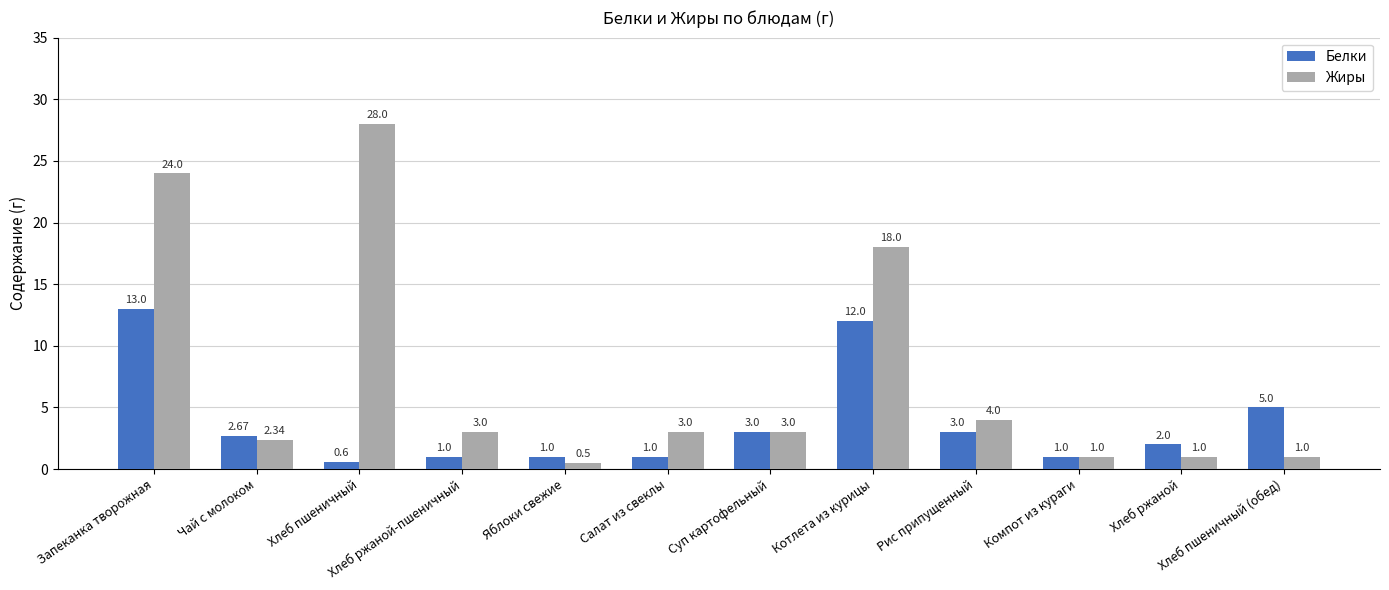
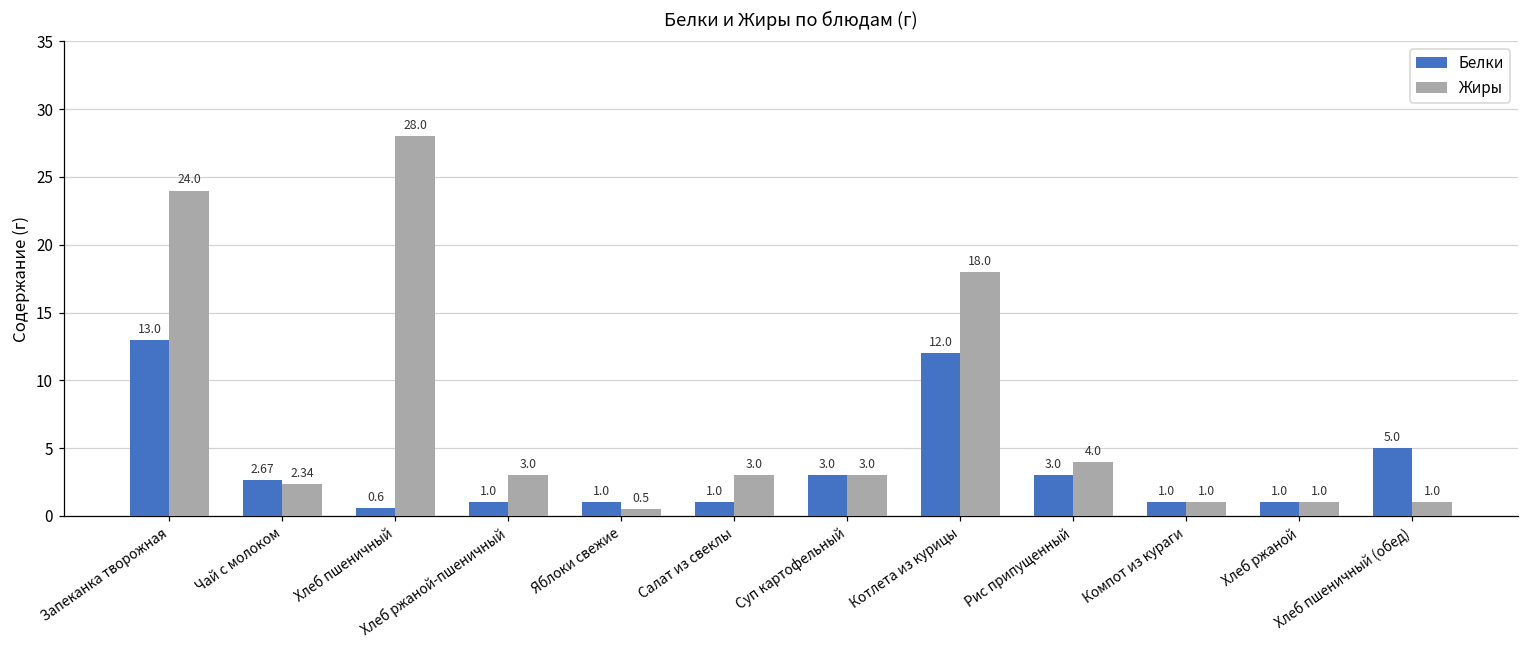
  {
    "Белки": {
      "Запеканка творожная": 13.0,
      "Чай с молоком": 2.67,
      "Хлеб пшеничный": 0.6,
      "Хлеб ржаной-пшеничный": 1.0,
      "Яблоки свежие": 1.0,
      "Салат из свеклы": 1.0,
      "Суп картофельный": 3.0,
      "Котлета из курицы": 12.0,
      "Рис припущенный": 3.0,
      "Компот из кураги": 1.0,
-     "Хлеб ржаной": 2.0,
+     "Хлеб ржаной": 1.0,
      "Хлеб пшеничный (обед)": 5.0
    },
    "Жиры": {
      "Запеканка творожная": 24.0,
      "Чай с молоком": 2.34,
      "Хлеб пшеничный": 28.0,
      "Хлеб ржаной-пшеничный": 3.0,
      "Яблоки свежие": 0.5,
      "Салат из свеклы": 3.0,
      "Суп картофельный": 3.0,
      "Котлета из курицы": 18.0,
      "Рис припущенный": 4.0,
      "Компот из кураги": 1.0,
      "Хлеб ржаной": 1.0,
      "Хлеб пшеничный (обед)": 1.0
    }
  }
